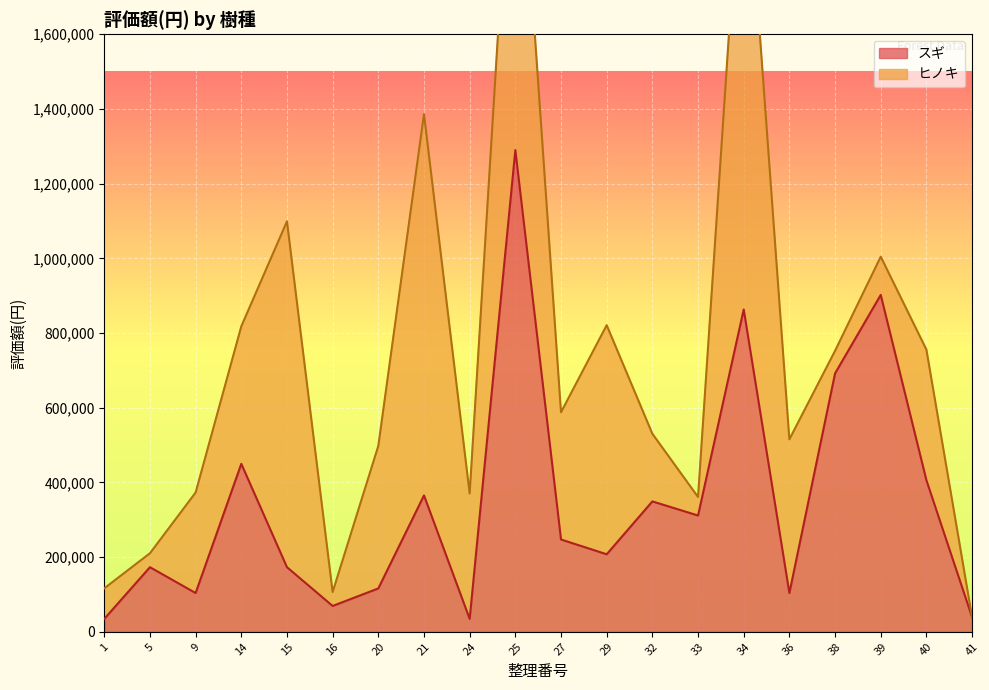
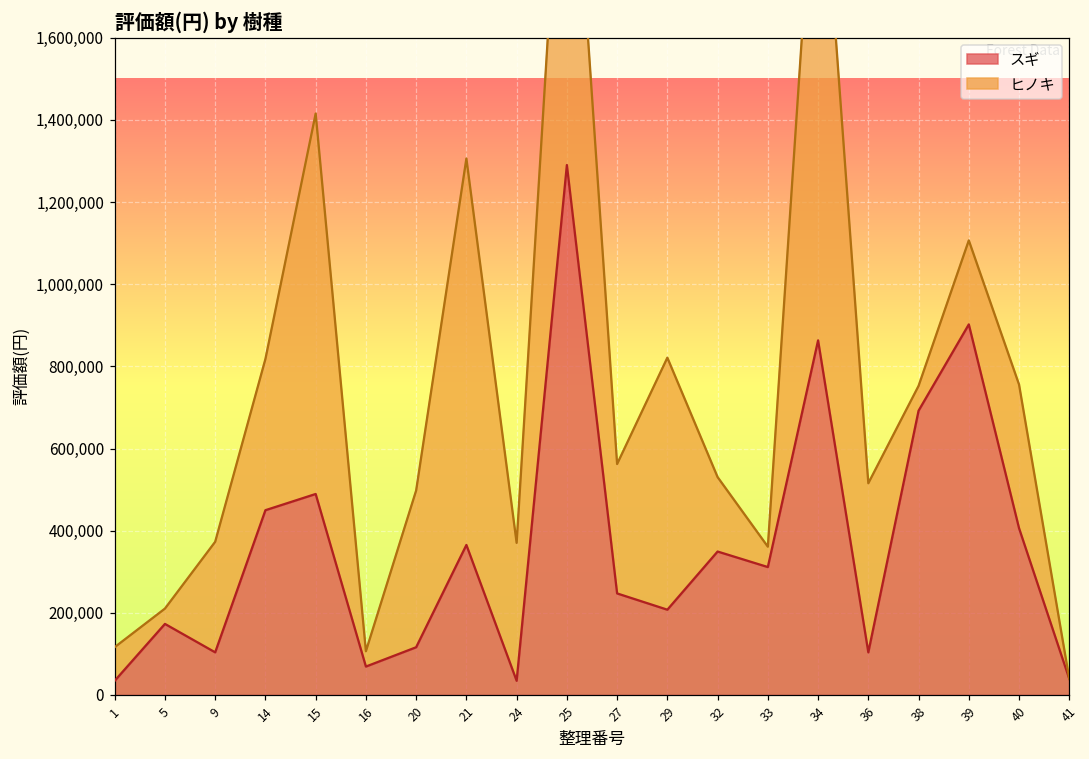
  {
    "スギ": {
      "1": "30,000",
      "5": "170,000",
      "9": "100,000",
      "14": "450,000",
-     "15": "170,000",
+     "15": "490,000",
      "16": "70,000",
      "20": "120,000",
      "21": "370,000",
      "24": "30,000",
      "25": "1,290,000",
      "27": "250,000",
      "29": "210,000",
      "32": "350,000",
      "33": "310,000",
      "34": "860,000",
      "36": "100,000",
      "38": "690,000",
      "39": "900,000",
      "40": "410,000"
    },
    "ヒノキ": {
      "1": "80,000",
      "5": "40,000",
      "9": "270,000",
      "14": "370,000",
      "15": "930,000",
      "16": "40,000",
      "20": "380,000",
-     "21": "1,020,000",
+     "21": "940,000",
      "24": "340,000",
-     "27": "340,000",
+     "27": "320,000",
      "29": "610,000",
      "32": "180,000",
      "33": "50,000",
      "36": "410,000",
      "38": "60,000",
-     "39": "100,000",
+     "39": "200,000",
      "40": "350,000"
    }
  }
